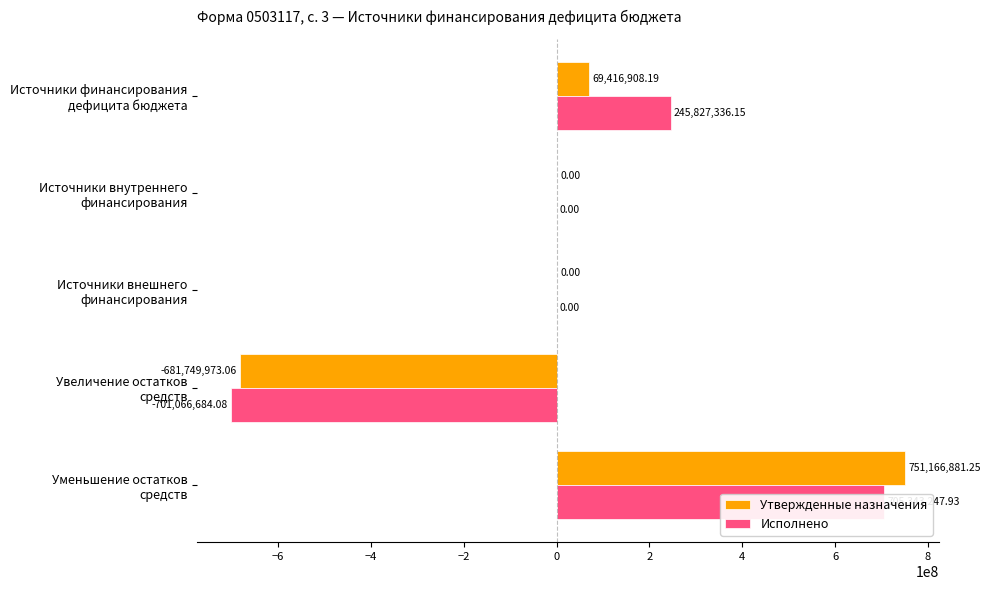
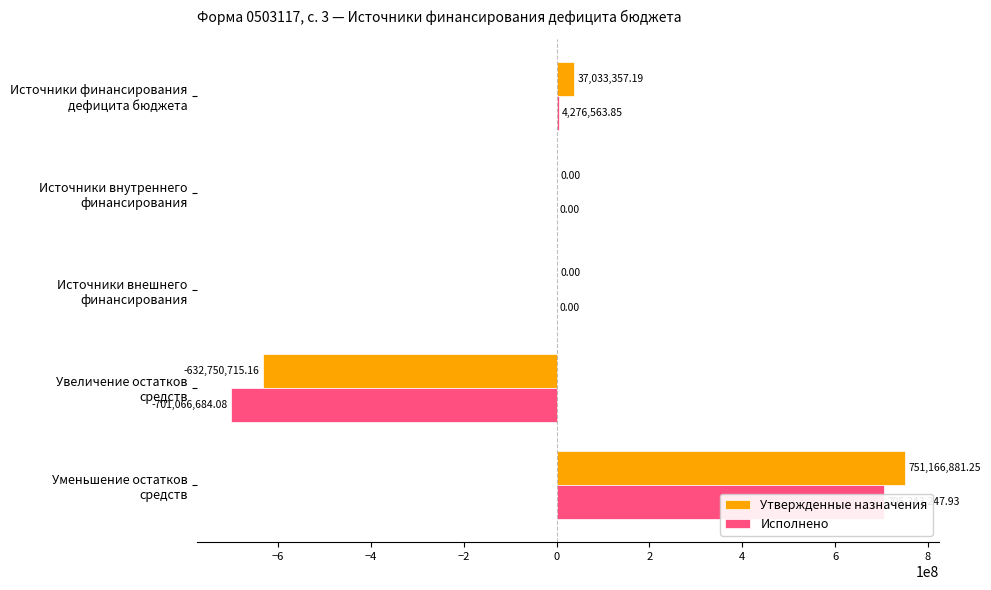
  {
    "Утвержденные назначения": {
-     "Источники финансирования дефицита бюджета": "69,416,908.19",
+     "Источники финансирования дефицита бюджета": "37,033,357.19",
      "Источники внутреннего финансирования": "0.00",
      "Источники внешнего финансирования": "0.00",
-     "Увеличение остатков средств": "-681,749,973.06",
+     "Увеличение остатков средств": "-632,750,715.16",
      "Уменьшение остатков средств": "751,166,881.25"
    },
    "Исполнено": {
-     "Источники финансирования дефицита бюджета": "245,827,336.15",
+     "Источники финансирования дефицита бюджета": "4,276,563.85",
      "Источники внутреннего финансирования": "0.00",
      "Источники внешнего финансирования": "0.00",
      "Увеличение остатков средств": "-701,066,684.08"
    }
  }
